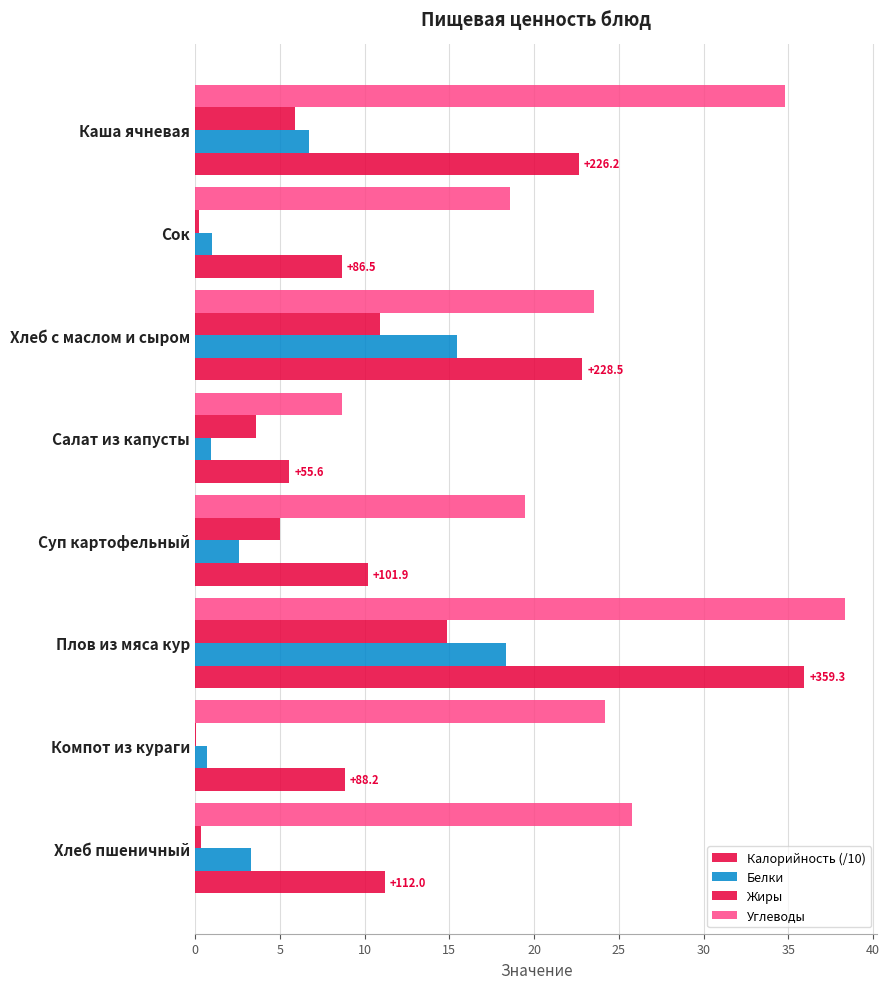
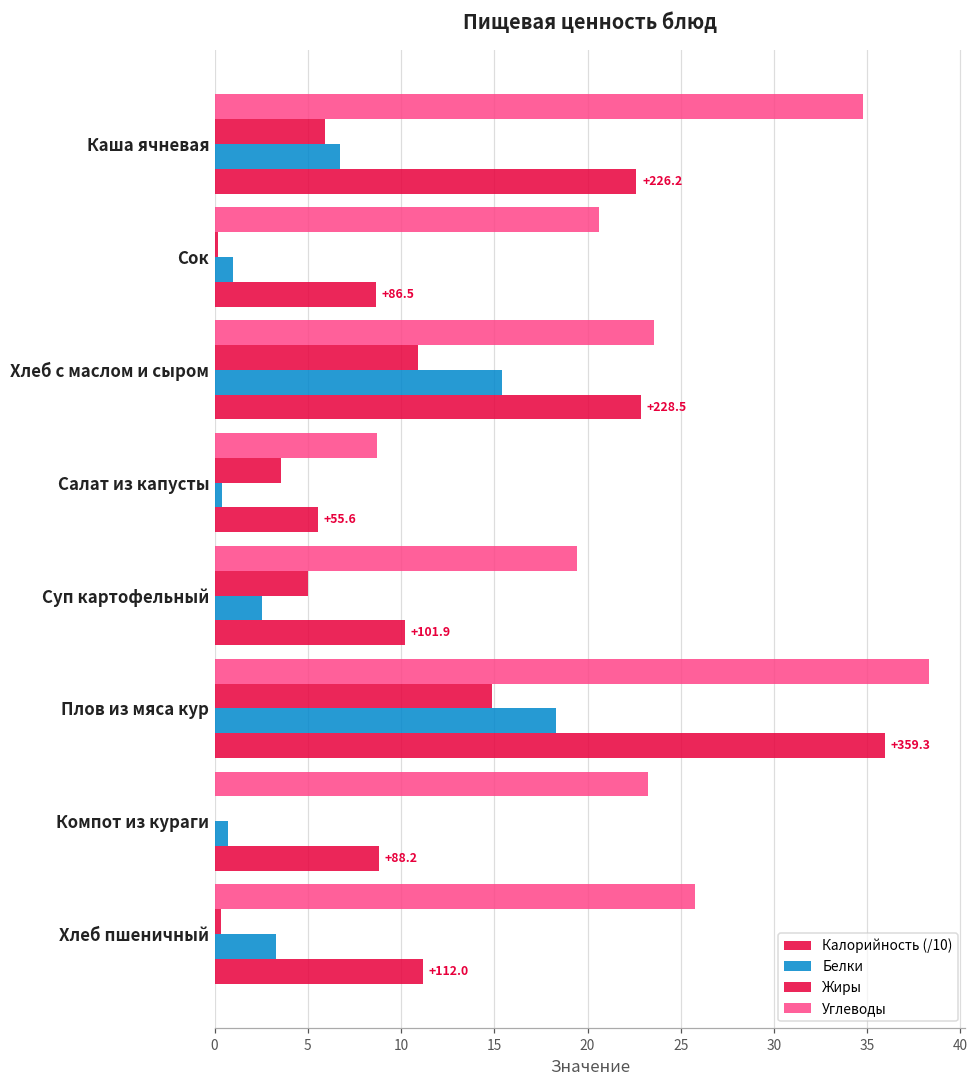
  {
    "Белки": {
      "Каша ячневая": 6.7,
      "Сок": 1.0,
      "Хлеб с маслом и сыром": 15.4,
-     "Салат из капусты": 0.9,
+     "Салат из капусты": 0.4,
      "Суп картофельный": 2.6,
      "Плов из мяса кур": 18.3,
      "Компот из кураги": 0.7,
      "Хлеб пшеничный": 3.3
    },
    "Углеводы": {
      "Каша ячневая": 34.8,
-     "Сок": 18.6,
+     "Сок": 20.6,
      "Хлеб с маслом и сыром": 23.6,
      "Салат из капусты": 8.7,
      "Суп картофельный": 19.5,
      "Плов из мяса кур": 38.3,
-     "Компот из кураги": 24.2,
+     "Компот из кураги": 23.2,
      "Хлеб пшеничный": 25.8
    }
  }
